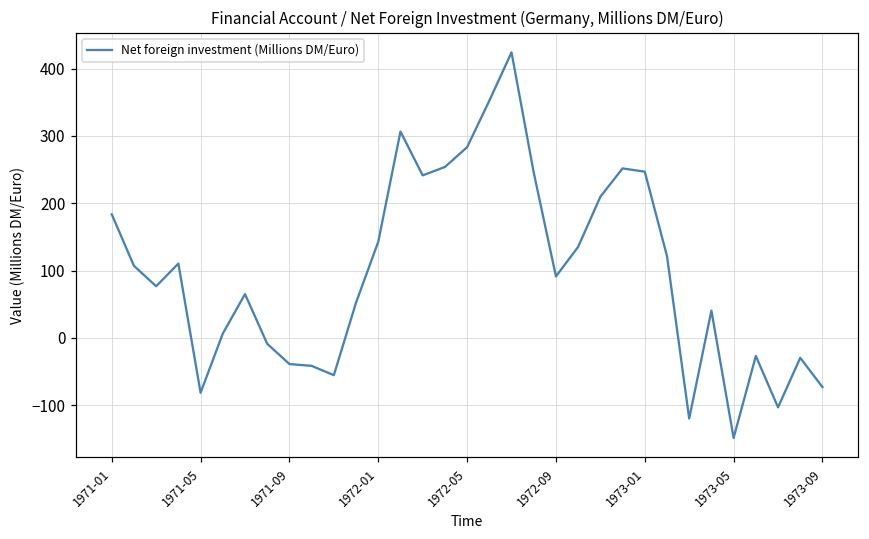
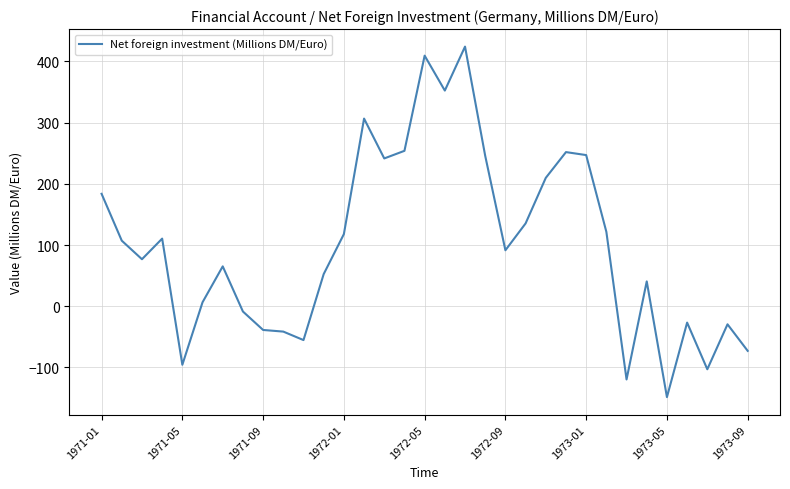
  {
    "1971-01": 180,
-   "1971-05": -80,
+   "1971-05": -100,
    "1971-09": -40,
-   "1972-01": 140,
-   "1972-05": 280,
+   "1972-01": 120,
+   "1972-05": 410,
    "1972-09": 90,
    "1973-01": 250,
    "1973-05": -150,
    "1973-09": -70
  }
